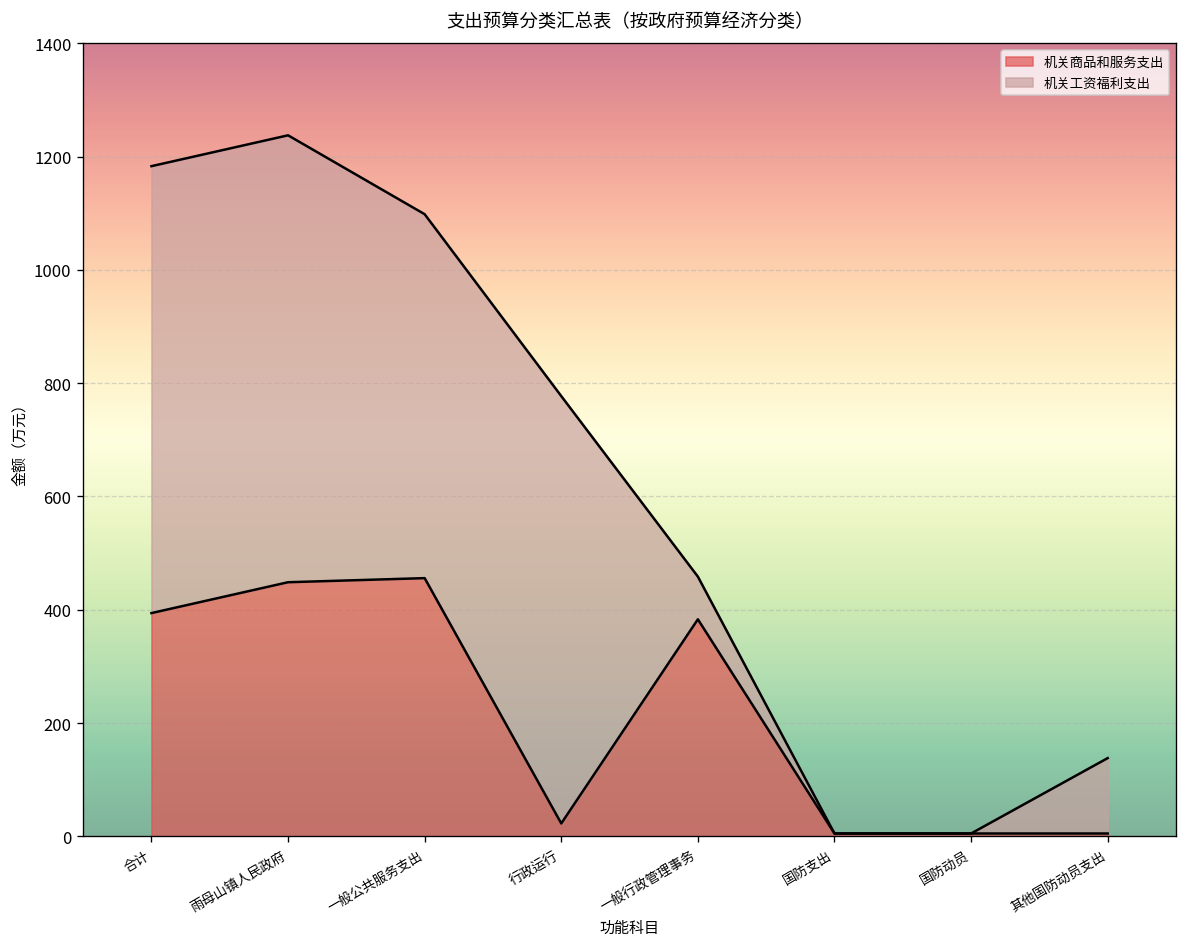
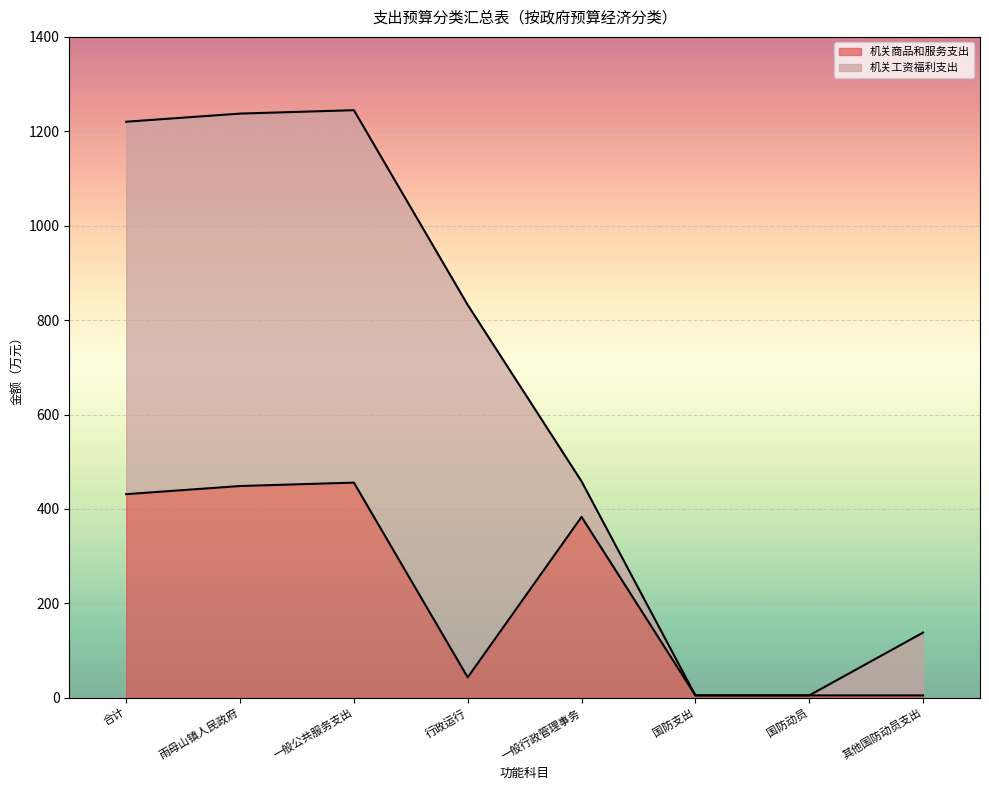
  {
    "机关商品和服务支出": {
-     "合计": 390,
+     "合计": 430,
      "雨母山镇人民政府": 450,
      "一般公共服务支出": 460,
-     "行政运行": 20,
+     "行政运行": 40,
      "一般行政管理事务": 380,
      "其他国防动员支出": 10
    },
    "机关工资福利支出": {
      "合计": 790,
      "雨母山镇人民政府": 790,
-     "一般公共服务支出": 640,
-     "行政运行": 750,
+     "一般公共服务支出": 790,
+     "行政运行": 790,
      "一般行政管理事务": 80,
      "其他国防动员支出": 130
    }
  }
